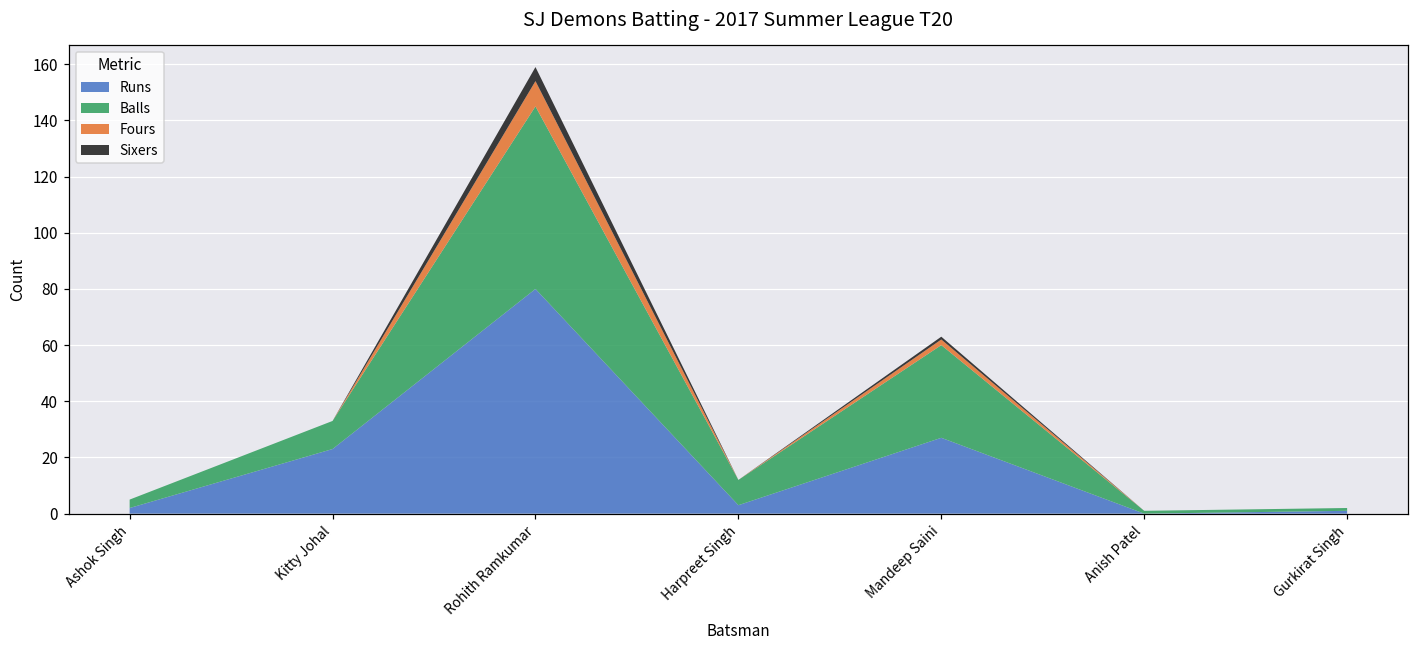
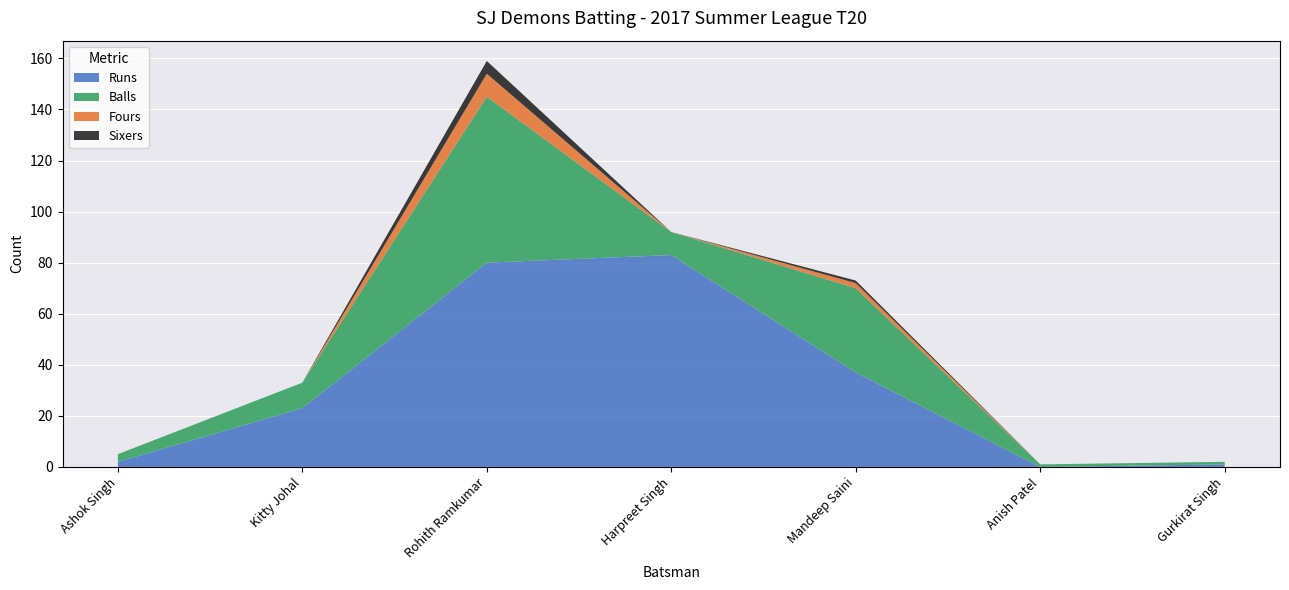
  {
    "Runs": {
      "Kitty Johal": 23,
      "Rohith Ramkumar": 80,
-     "Harpreet Singh": 3,
-     "Mandeep Saini": 27
+     "Harpreet Singh": 83,
+     "Mandeep Saini": 37
    }
  }
